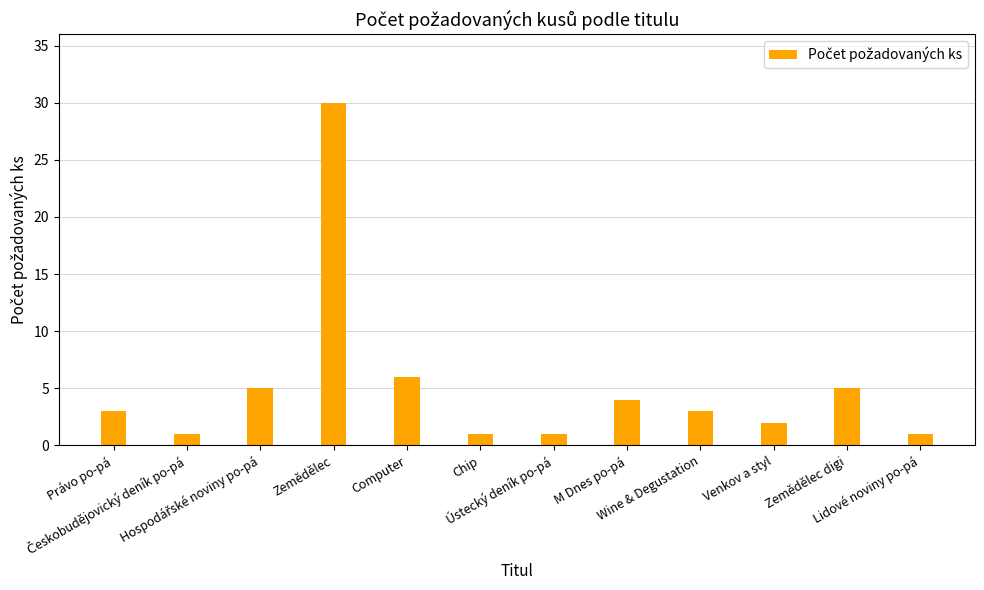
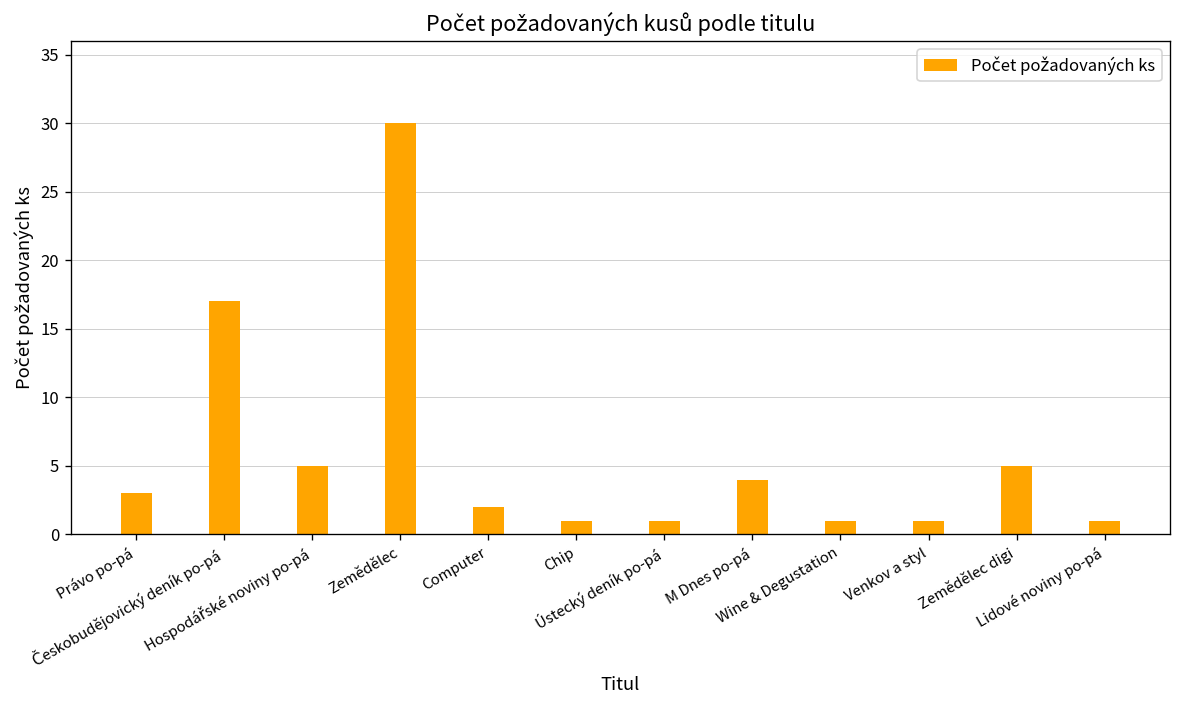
  {
    "Právo po-pá": 3,
-   "Českobudějovický deník po-pá": 1,
+   "Českobudějovický deník po-pá": 17,
    "Hospodářské noviny po-pá": 5,
    "Zemědělec": 30,
-   "Computer": 6,
+   "Computer": 2,
    "Chip": 1,
    "Ústecký deník po-pá": 1,
    "M Dnes po-pá": 4,
-   "Wine & Degustation": 3,
-   "Venkov a styl": 2,
+   "Wine & Degustation": 1,
+   "Venkov a styl": 1,
    "Zemědělec digi": 5,
    "Lidové noviny po-pá": 1
  }
